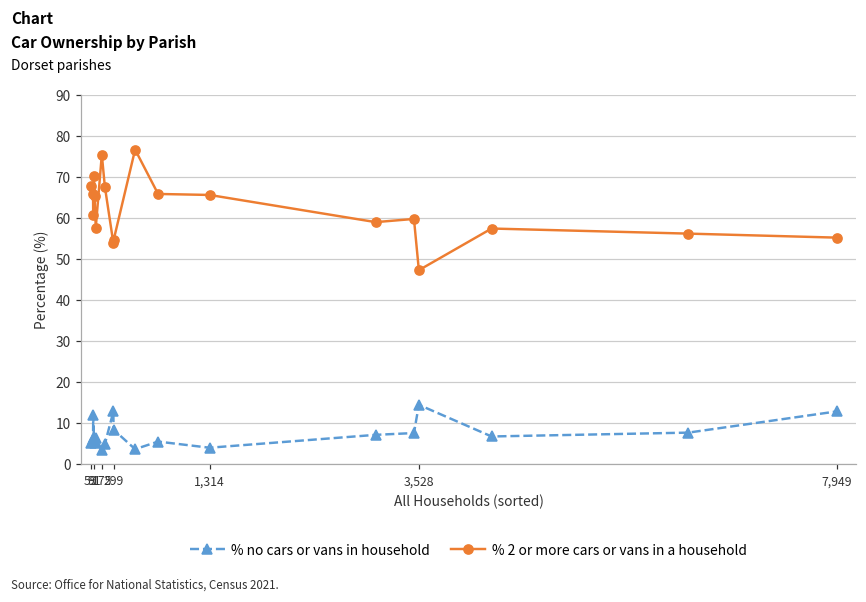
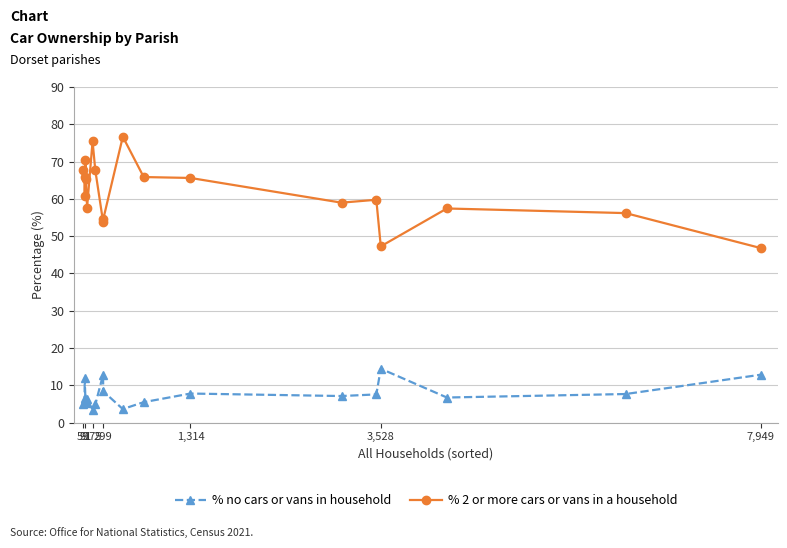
  {
    "% no cars or vans in household": {
-     "1,314": 4,
+     "1,314": 8,
      "3,528": 14,
      "7,949": 13
    },
    "% 2 or more cars or vans in a household": {
      "1,314": 66,
      "3,528": 47,
-     "7,949": 55
+     "7,949": 47
    }
  }
